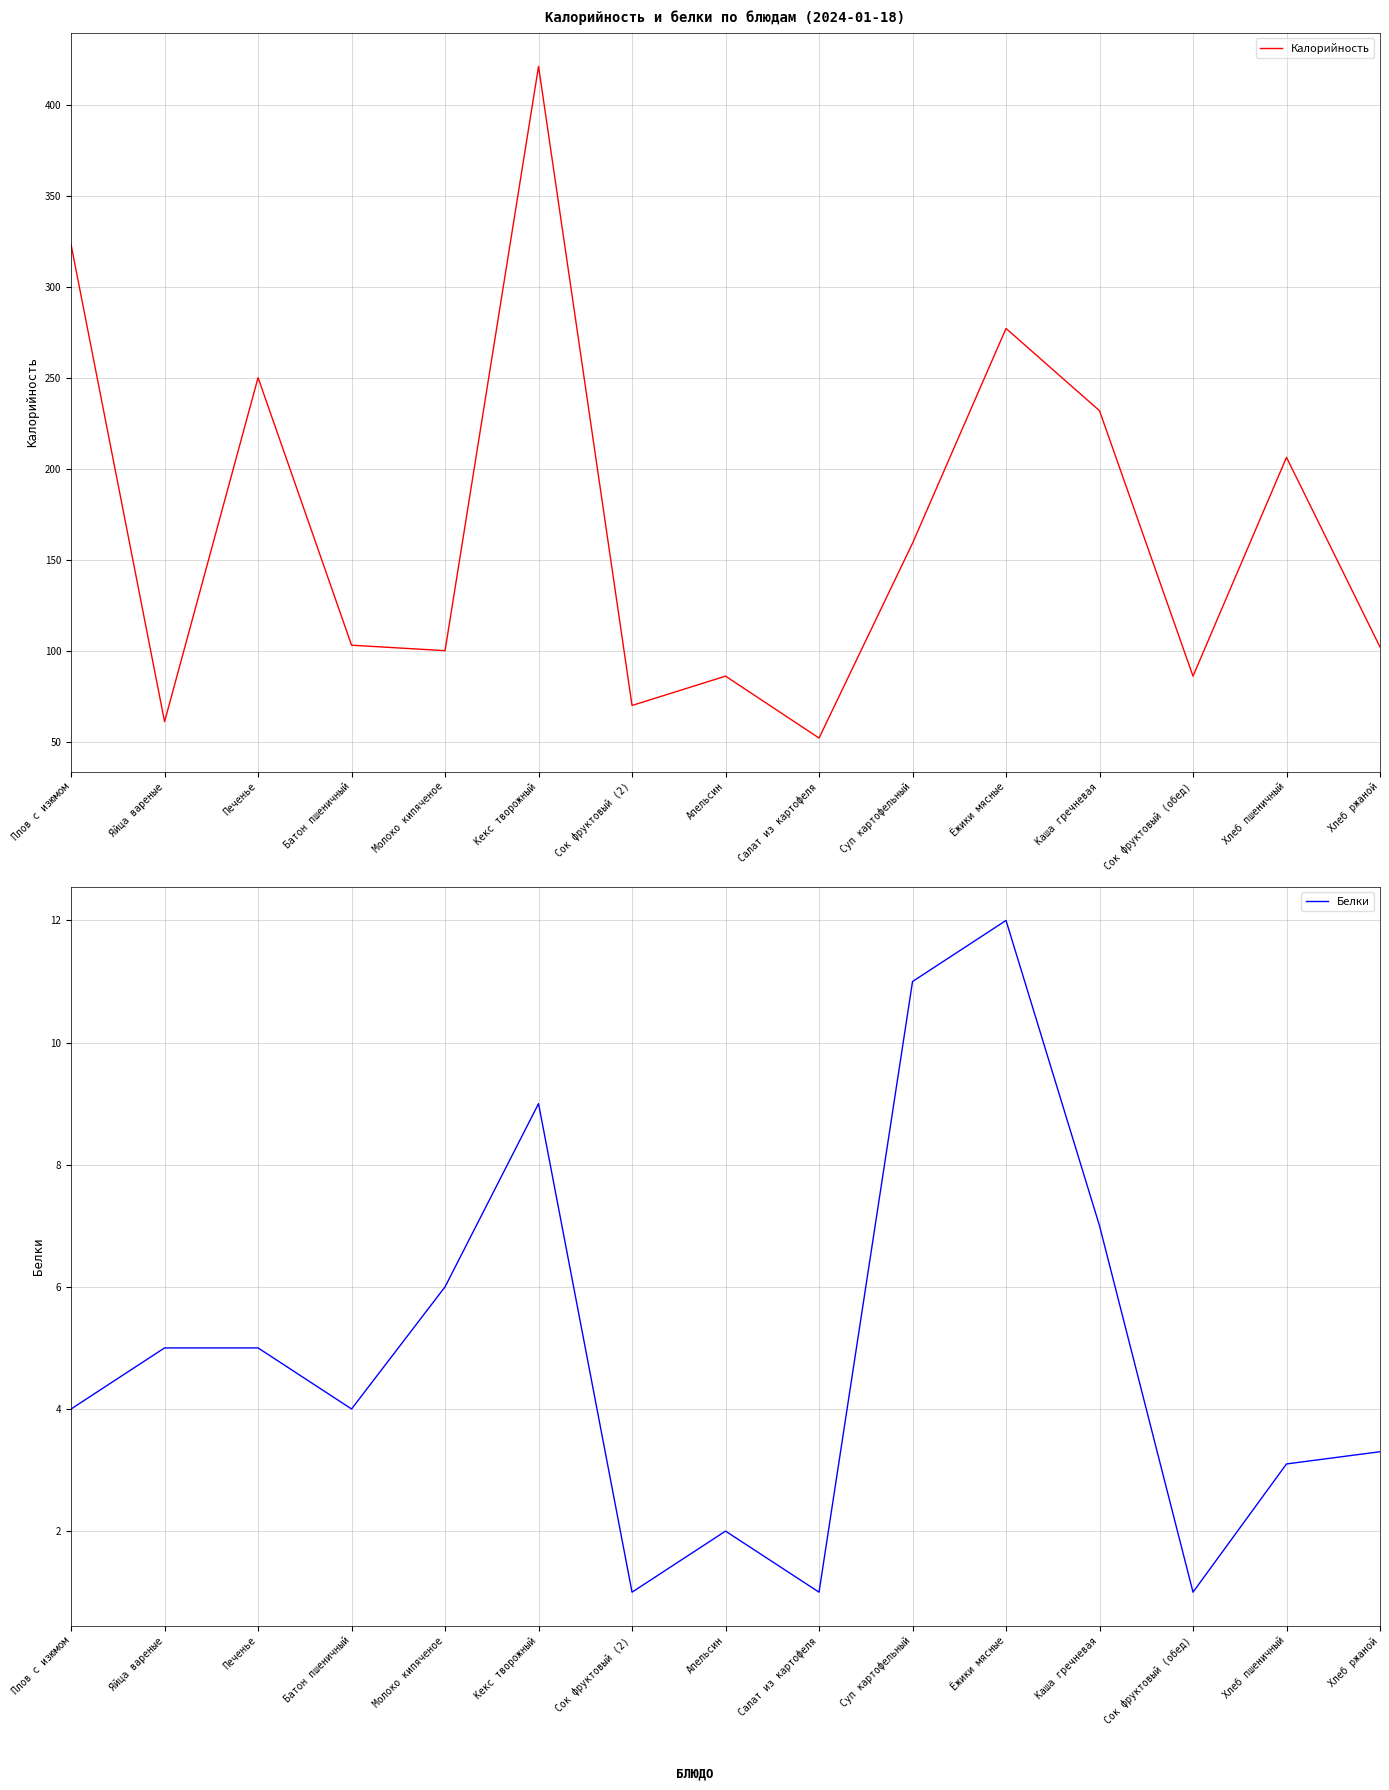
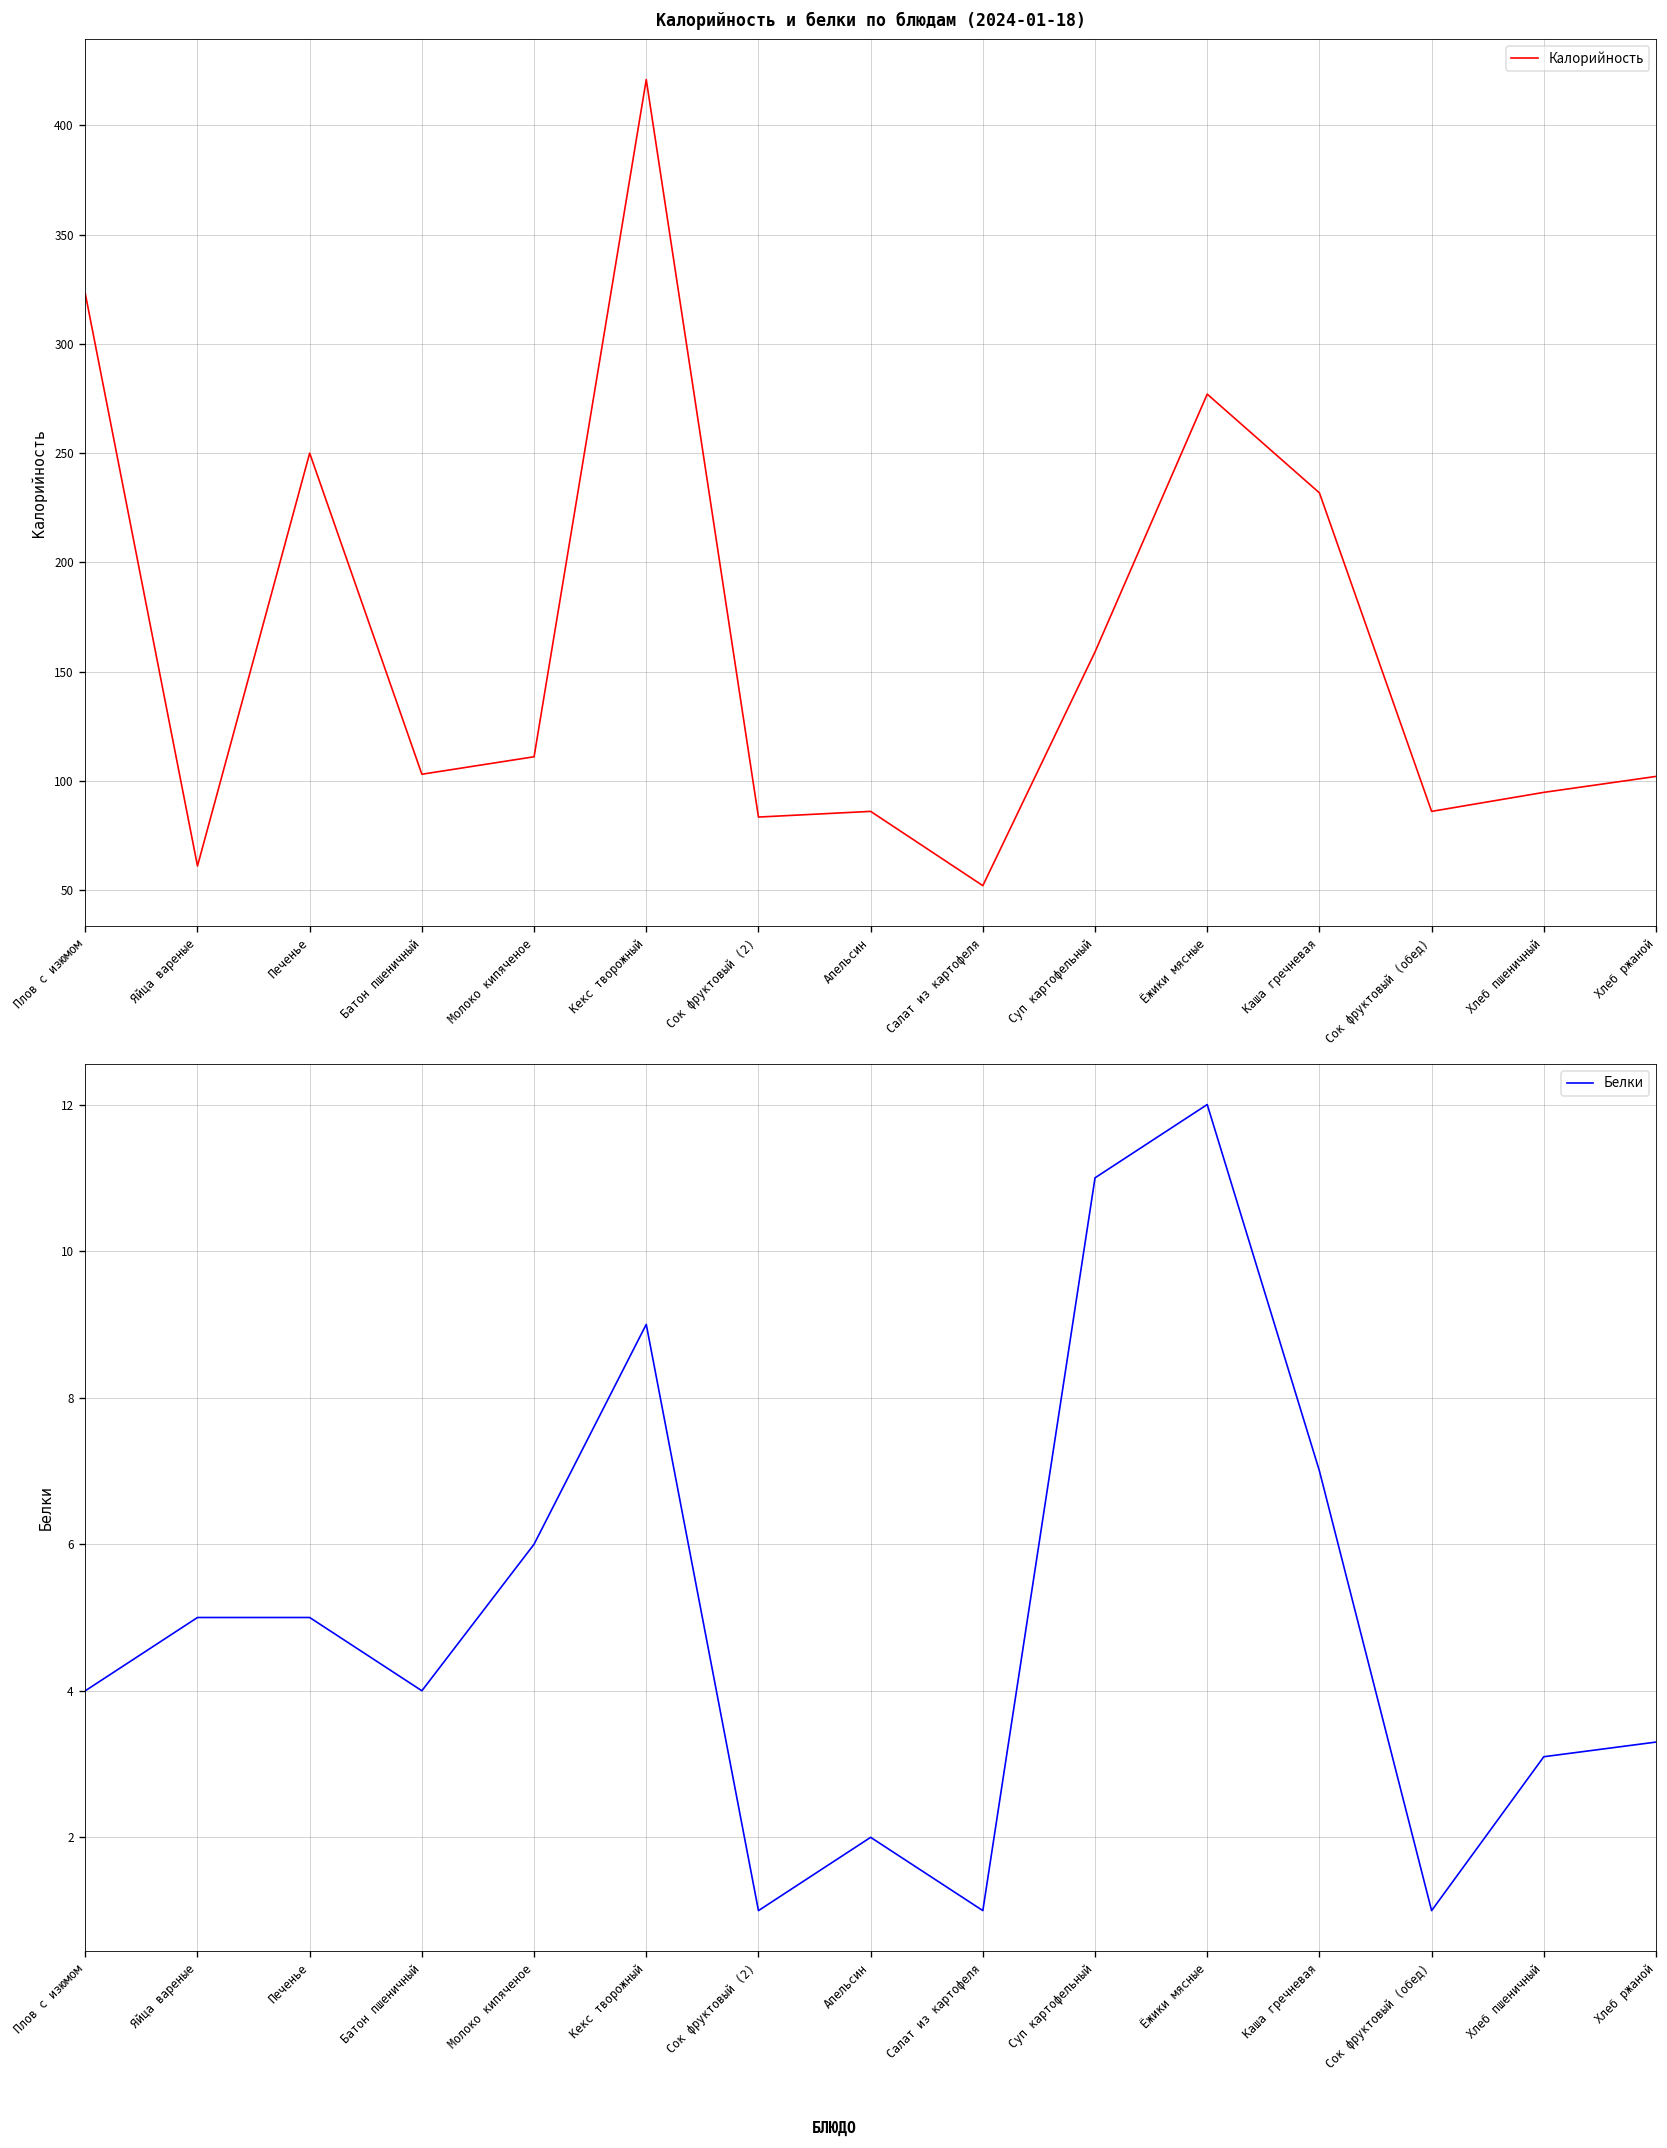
  {
    "Калорийность и белки по блюдам (2024-01-18)": {
      "Плов с изюмом": 323,
      "Яйца вареные": 61,
      "Печенье": 250,
      "Батон пшеничный": 103,
-     "Молоко кипяченое": 100,
+     "Молоко кипяченое": 111,
      "Кекс творожный": 421,
-     "Сок фруктовый (2)": 70,
+     "Сок фруктовый (2)": 83,
      "Апельсин": 86,
      "Салат из картофеля": 52,
      "Суп картофельный": 159,
      "Ёжики мясные": 277,
      "Каша гречневая": 232,
      "Сок фруктовый (обед)": 86,
-     "Хлеб пшеничный": 206,
+     "Хлеб пшеничный": 95,
      "Хлеб ржаной": 102
    }
  }
